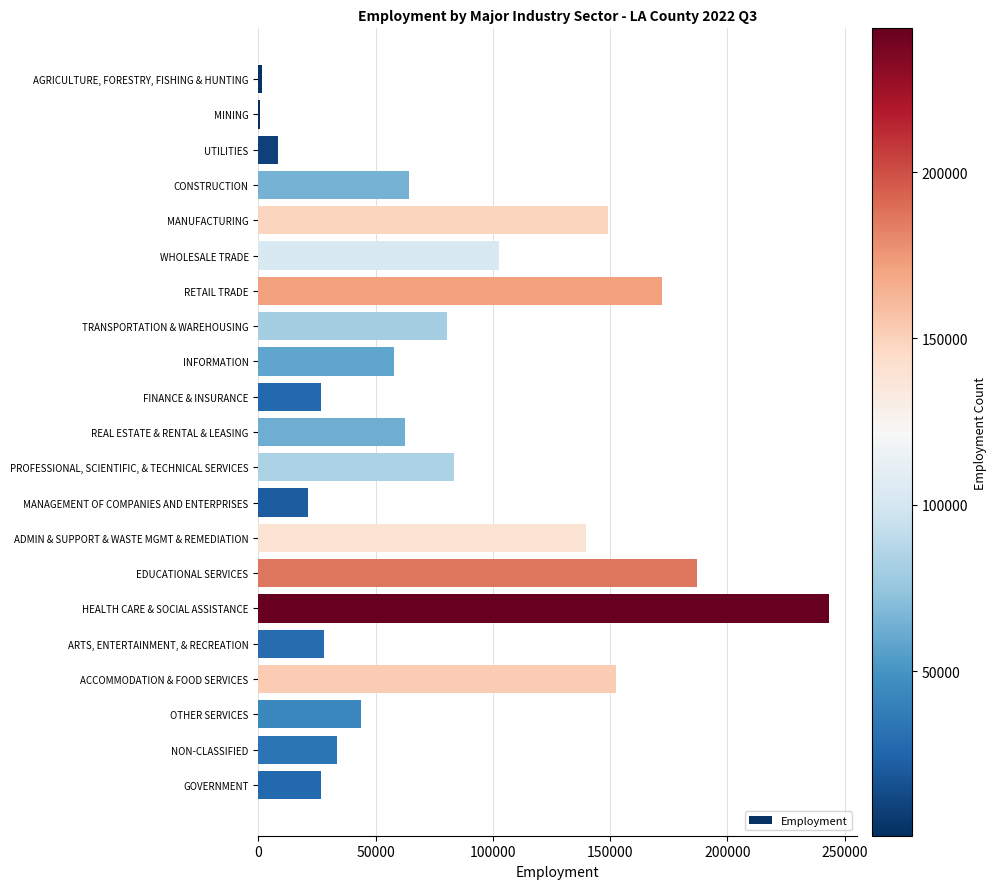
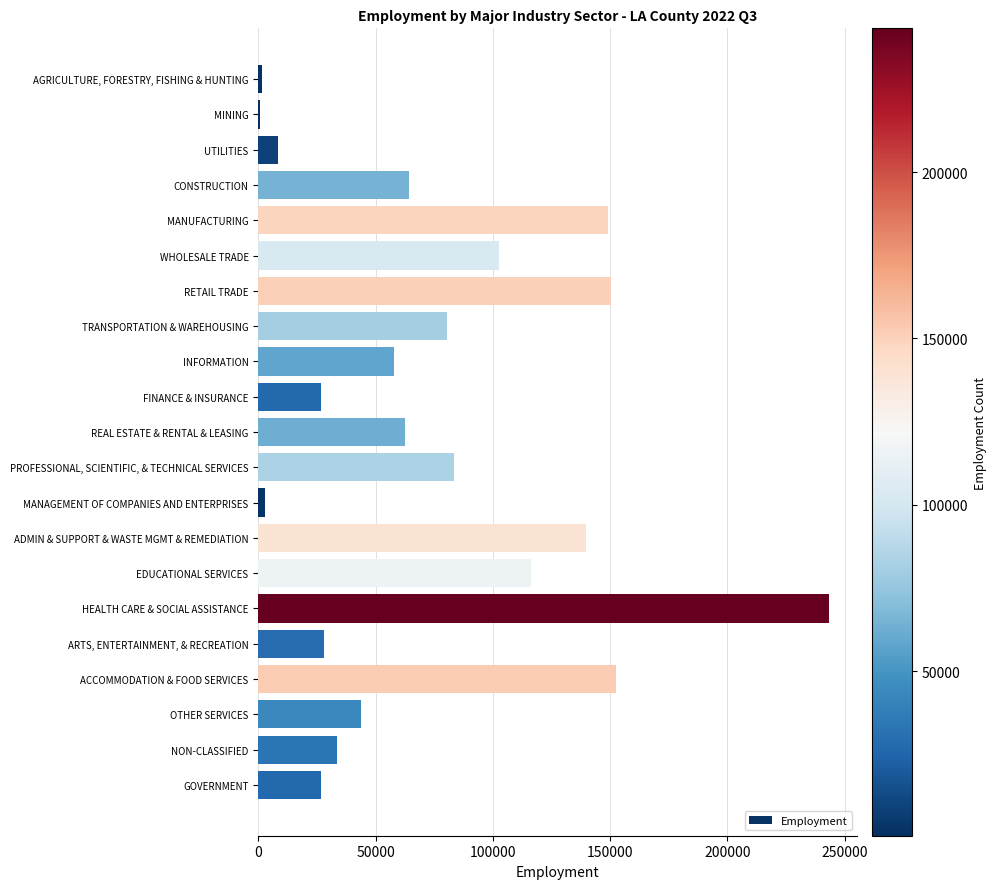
  {
    "AGRICULTURE, FORESTRY, FISHING & HUNTING": 2000,
    "UTILITIES": 8000,
    "CONSTRUCTION": 64000,
    "MANUFACTURING": 149000,
    "WHOLESALE TRADE": 103000,
-   "RETAIL TRADE": 172000,
+   "RETAIL TRADE": 150000,
    "TRANSPORTATION & WAREHOUSING": 80000,
    "INFORMATION": 58000,
    "FINANCE & INSURANCE": 27000,
    "REAL ESTATE & RENTAL & LEASING": 62000,
    "PROFESSIONAL, SCIENTIFIC, & TECHNICAL SERVICES": 84000,
-   "MANAGEMENT OF COMPANIES AND ENTERPRISES": 21000,
+   "MANAGEMENT OF COMPANIES AND ENTERPRISES": 3000,
    "ADMIN & SUPPORT & WASTE MGMT & REMEDIATION": 140000,
-   "EDUCATIONAL SERVICES": 187000,
+   "EDUCATIONAL SERVICES": 116000,
    "HEALTH CARE & SOCIAL ASSISTANCE": 243000,
    "ARTS, ENTERTAINMENT, & RECREATION": 28000,
    "ACCOMMODATION & FOOD SERVICES": 152000,
    "OTHER SERVICES": 44000,
    "NON-CLASSIFIED": 33000,
    "GOVERNMENT": 27000
  }
